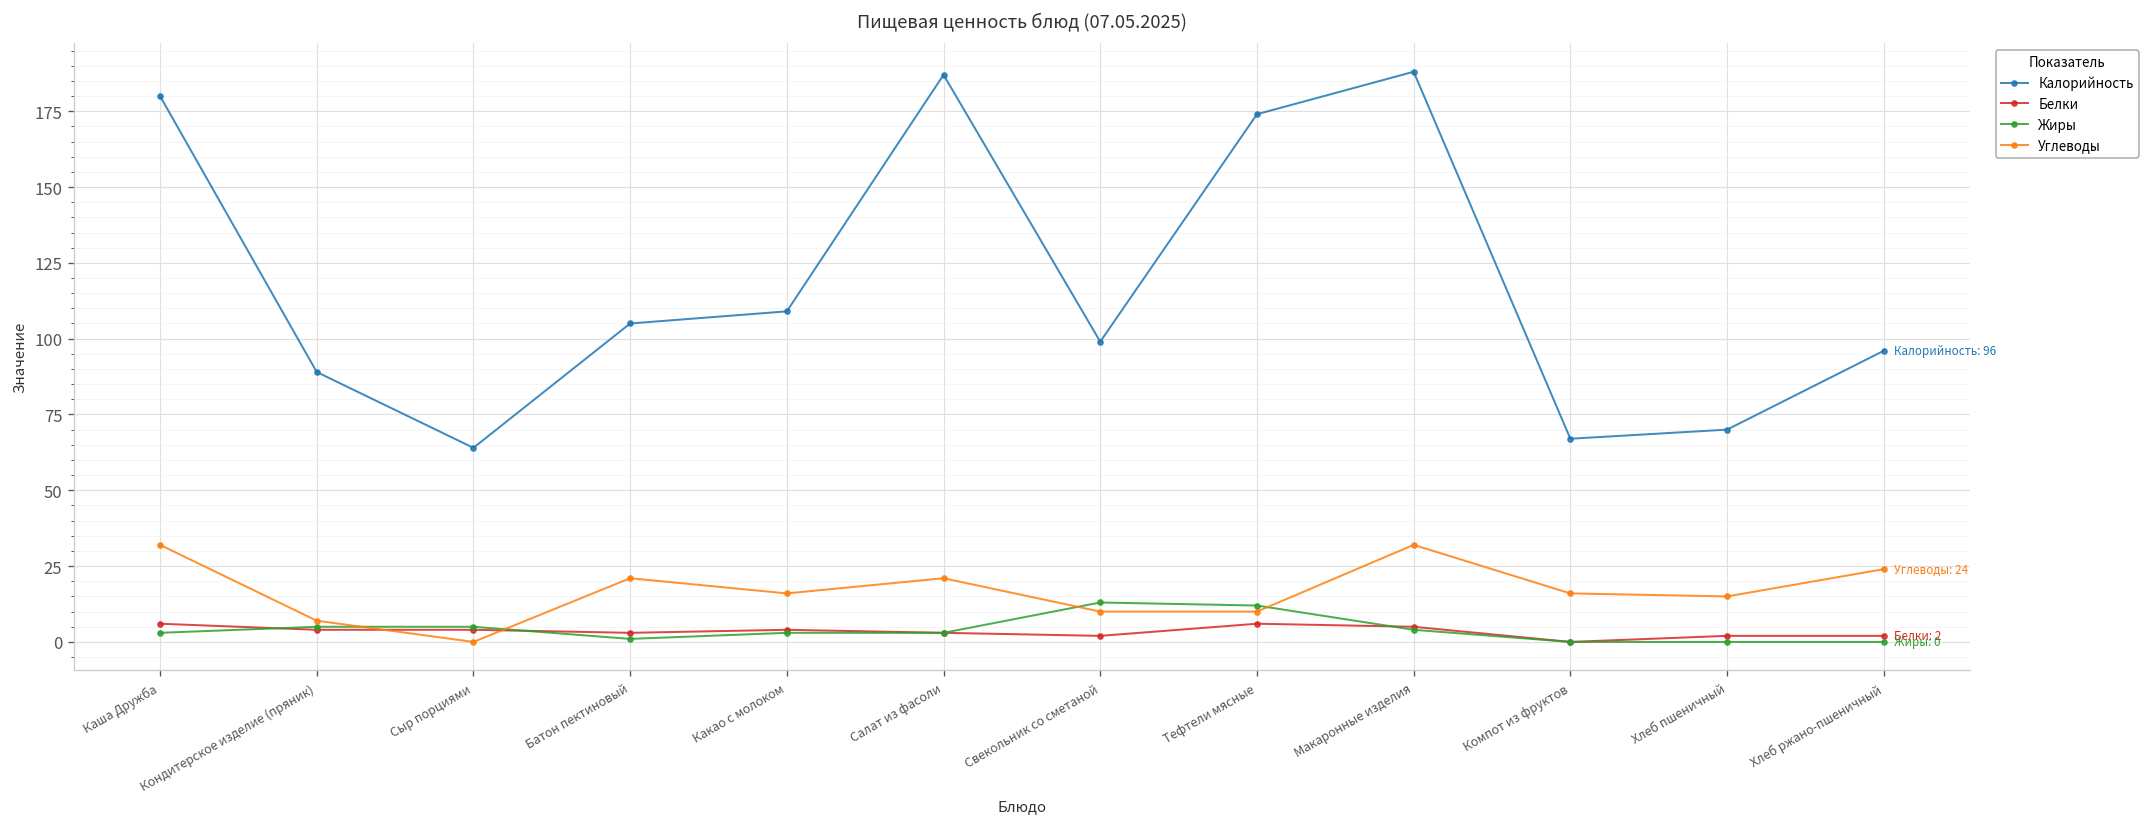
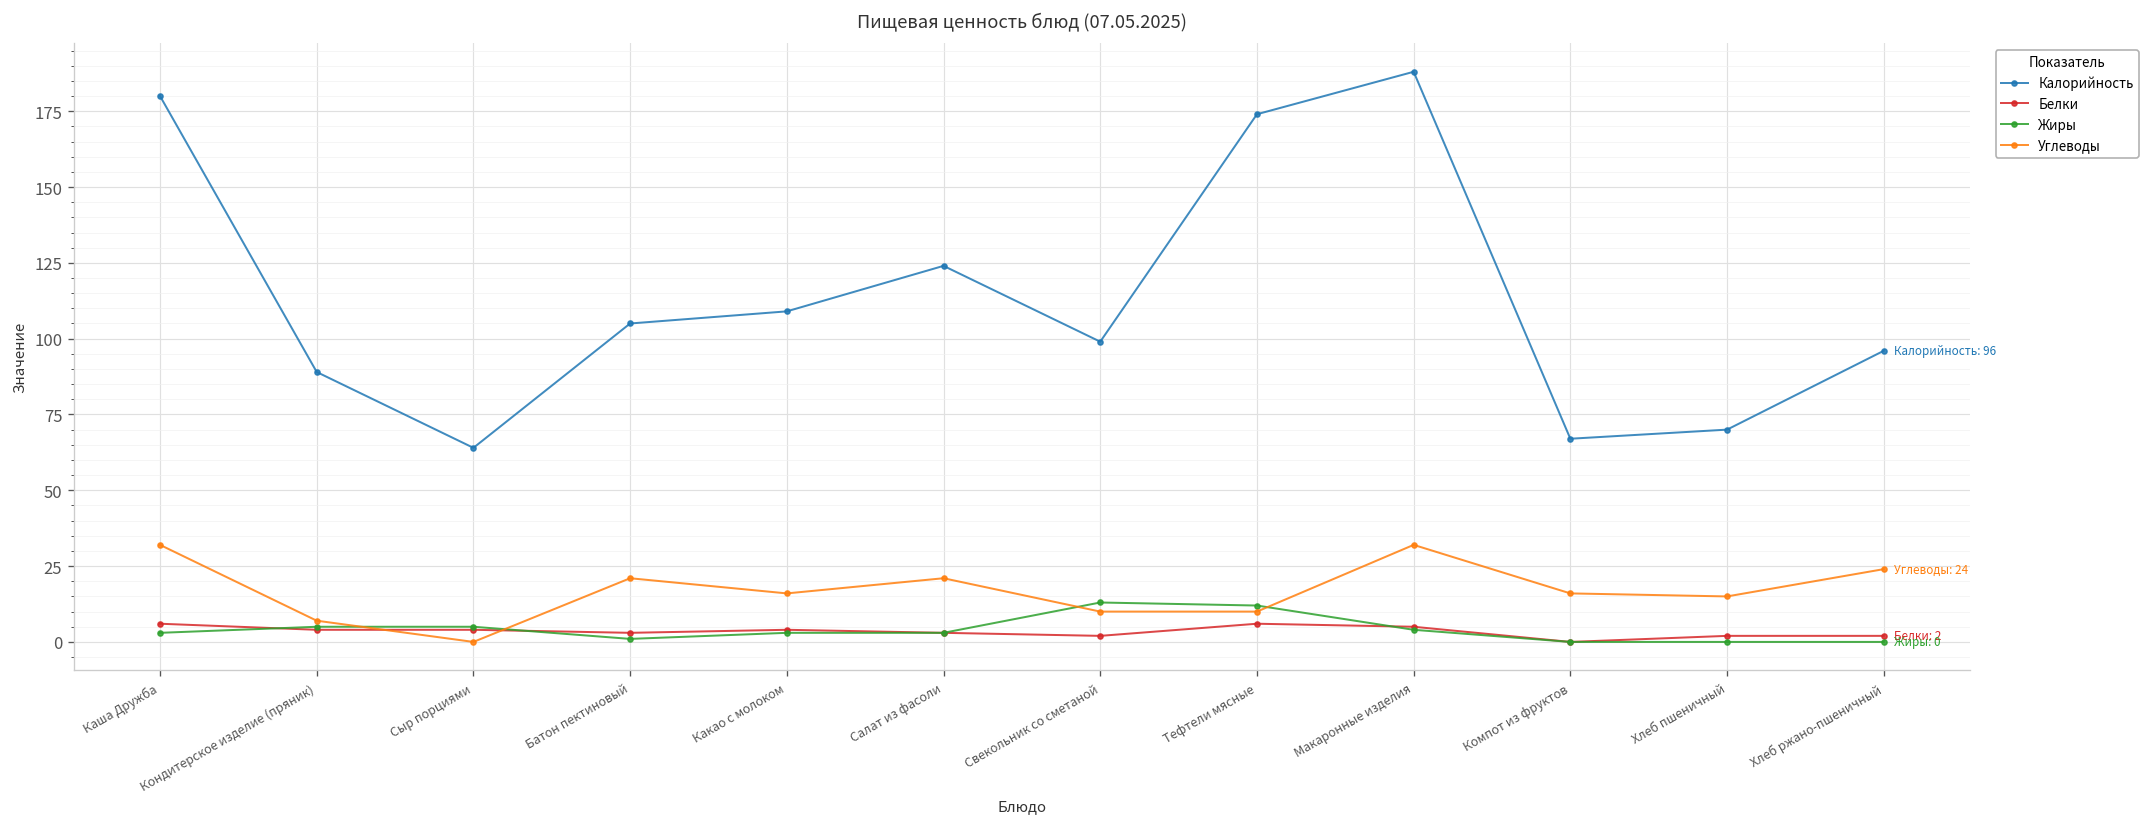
  {
    "Калорийность": {
      "Каша Дружба": 180,
      "Кондитерское изделие (пряник)": 89,
      "Сыр порциями": 64,
      "Батон пектиновый": 105,
      "Какао с молоком": 109,
-     "Салат из фасоли": 187,
+     "Салат из фасоли": 124,
      "Свекольник со сметаной": 99,
      "Тефтели мясные": 174,
      "Макаронные изделия": 188,
      "Компот из фруктов": 67,
      "Хлеб пшеничный": 70
    },
    "Белки": {
      "Каша Дружба": 6,
      "Кондитерское изделие (пряник)": 4,
      "Сыр порциями": 4,
      "Батон пектиновый": 3,
      "Свекольник со сметаной": 2,
      "Тефтели мясные": 6,
      "Макаронные изделия": 5,
      "Хлеб пшеничный": 2
    },
    "Жиры": {
      "Каша Дружба": 3,
      "Кондитерское изделие (пряник)": 5,
      "Сыр порциями": 5,
      "Батон пектиновый": 1,
      "Свекольник со сметаной": 13,
      "Тефтели мясные": 12,
      "Макаронные изделия": 4,
      "Хлеб пшеничный": 0
    },
    "Углеводы": {
      "Хлеб ржано-пшеничный": 24
    }
  }
